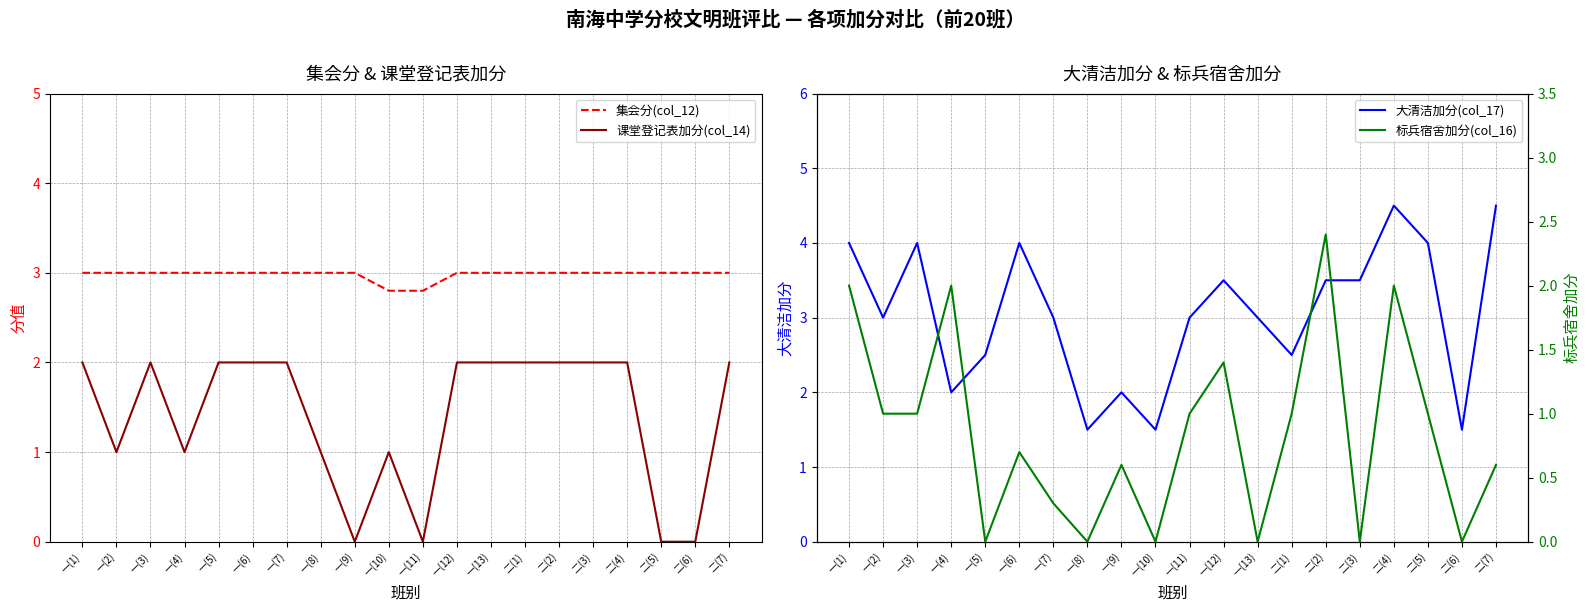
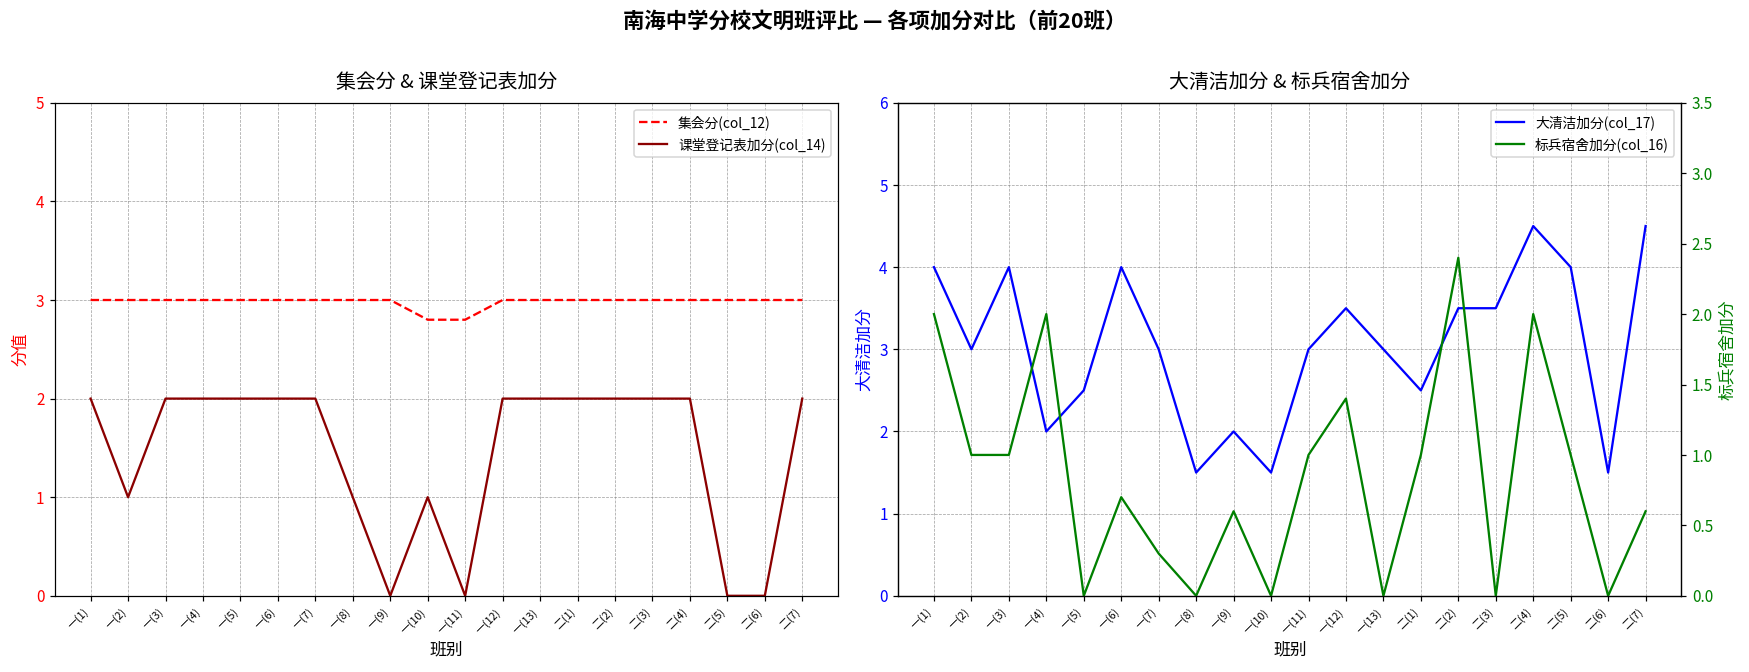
  {
    "集会分 & 课堂登记表加分": {
      "集会分(col_12)": {
        "一(1)": 3,
        "一(2)": 3,
        "一(3)": 3,
        "一(4)": 3,
        "一(5)": 3,
        "一(6)": 3,
        "一(7)": 3,
        "一(8)": 3,
        "一(9)": 3,
        "一(10)": 2.8,
        "一(11)": 2.8,
        "一(12)": 3,
        "一(13)": 3,
        "二(1)": 3,
        "二(2)": 3,
        "二(3)": 3,
        "二(4)": 3,
        "二(5)": 3,
        "二(6)": 3,
        "二(7)": 3
      },
      "课堂登记表加分(col_14)": {
        "一(1)": 2,
        "一(2)": 1,
        "一(3)": 2,
-       "一(4)": 1,
+       "一(4)": 2,
        "一(5)": 2,
        "一(6)": 2,
        "一(7)": 2,
        "一(8)": 1,
        "一(9)": 0,
        "一(10)": 1,
        "一(11)": 0,
        "一(12)": 2,
        "一(13)": 2,
        "二(1)": 2,
        "二(2)": 2,
        "二(3)": 2,
        "二(4)": 2,
        "二(5)": 0,
        "二(6)": 0,
        "二(7)": 2
      }
    }
  }
